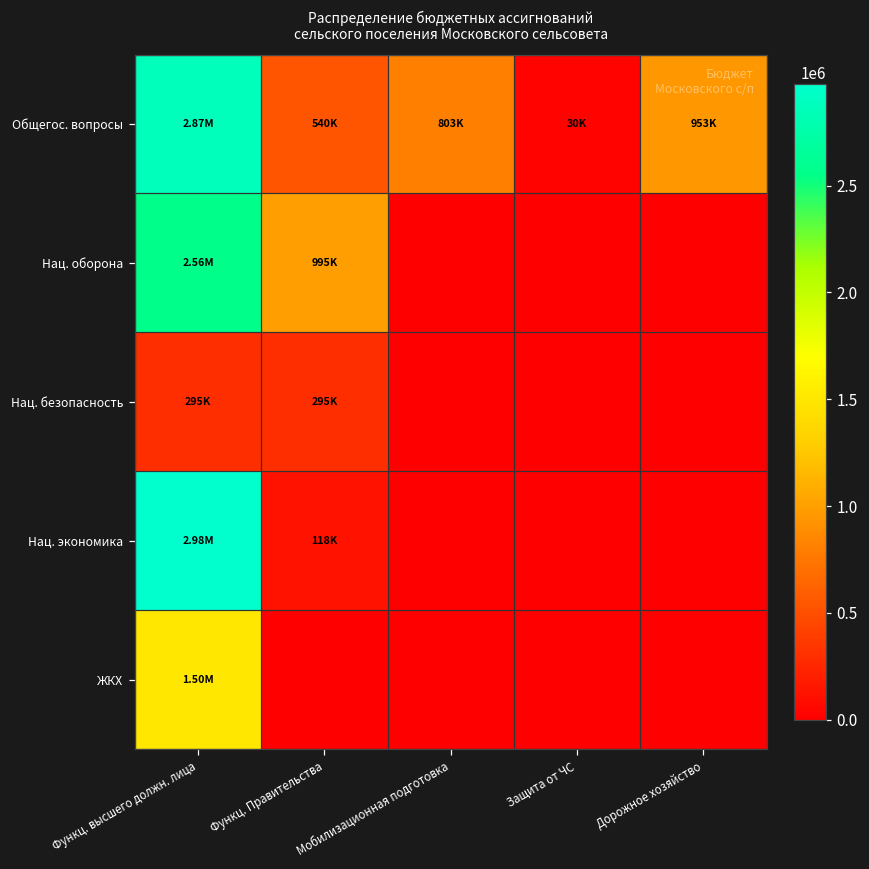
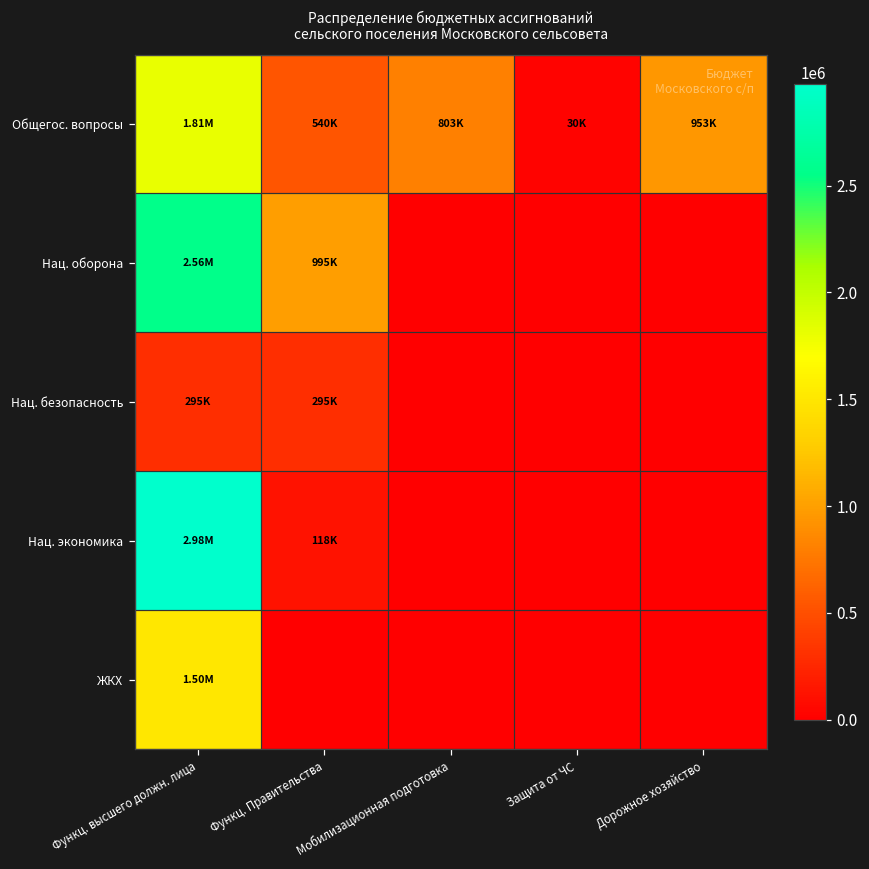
  {
    "Общегос. вопросы": {
-     "Функц. высшего должн. лица": "2.87M",
+     "Функц. высшего должн. лица": "1.81M",
      "Функц. Правительства": "540K",
      "Мобилизационная подготовка": "803K",
      "Защита от ЧС": "30K"
    },
    "Нац. оборона": {
      "Функц. высшего должн. лица": "2.56M",
      "Функц. Правительства": "995K"
    },
    "Нац. безопасность": {
      "Функц. высшего должн. лица": "295K",
      "Функц. Правительства": "295K"
    },
    "Нац. экономика": {
      "Функц. высшего должн. лица": "2.98M",
      "Функц. Правительства": "118K"
    },
    "ЖКХ": {
      "Функц. высшего должн. лица": "1.50M"
    }
  }
